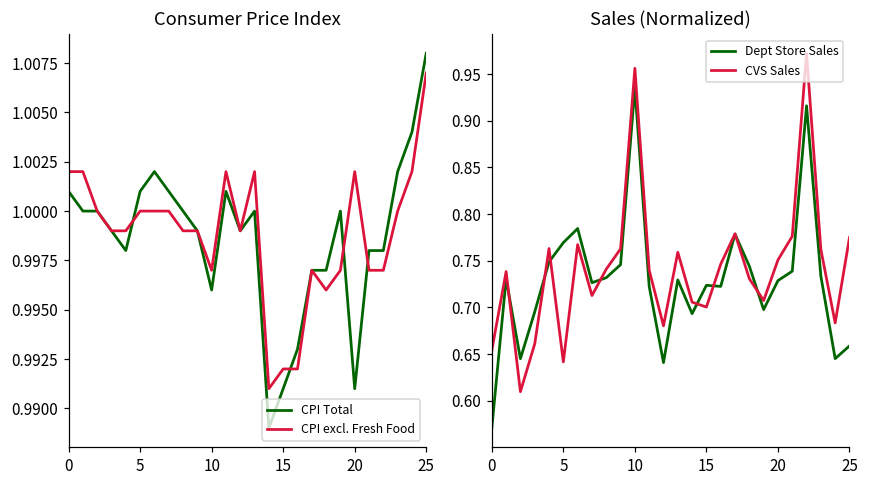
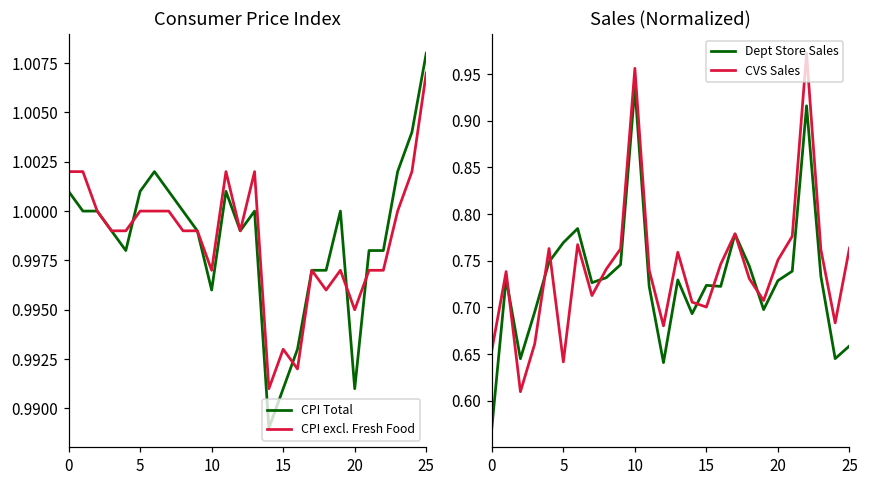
  {
    "Consumer Price Index": {
      "CPI Total": {
        "0": 1.0010,
        "5": 1.0010,
        "10": 0.9960,
        "15": 0.9910,
        "20": 0.9910,
        "25": 1.0080
      },
      "CPI excl. Fresh Food": {
        "0": 1.0020,
        "5": 1.0000,
        "10": 0.9970,
-       "15": 0.9920,
-       "20": 1.0020,
+       "15": 0.9930,
+       "20": 0.9950,
        "25": 1.0070
      }
    },
    "Sales (Normalized)": {
      "Dept Store Sales": {
        "0": 0.57,
        "5": 0.77,
        "10": 0.94,
        "15": 0.72,
        "20": 0.73,
        "25": 0.66
      },
      "CVS Sales": {
        "0": 0.65,
        "5": 0.64,
        "10": 0.96,
        "15": 0.70,
        "20": 0.75,
-       "25": 0.77
+       "25": 0.76
      }
    }
  }
